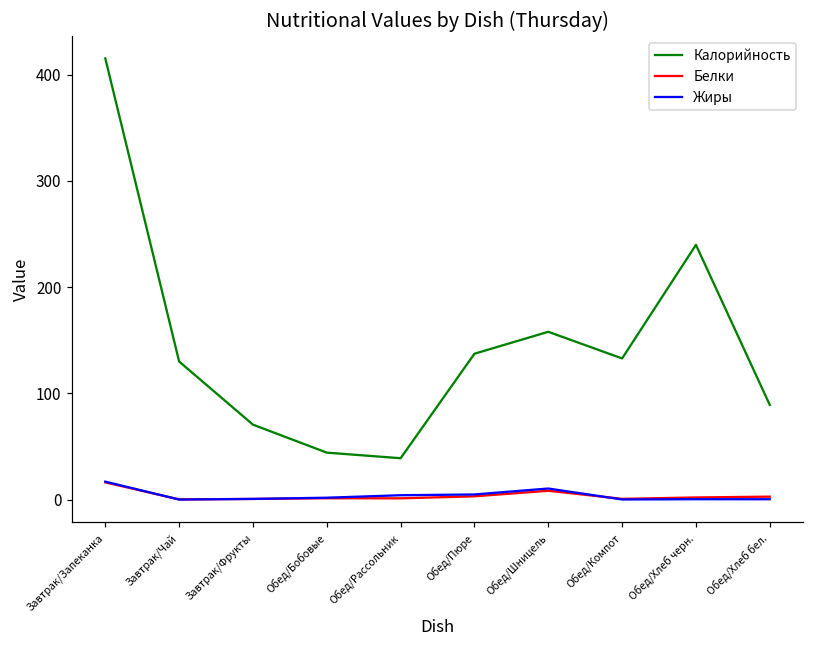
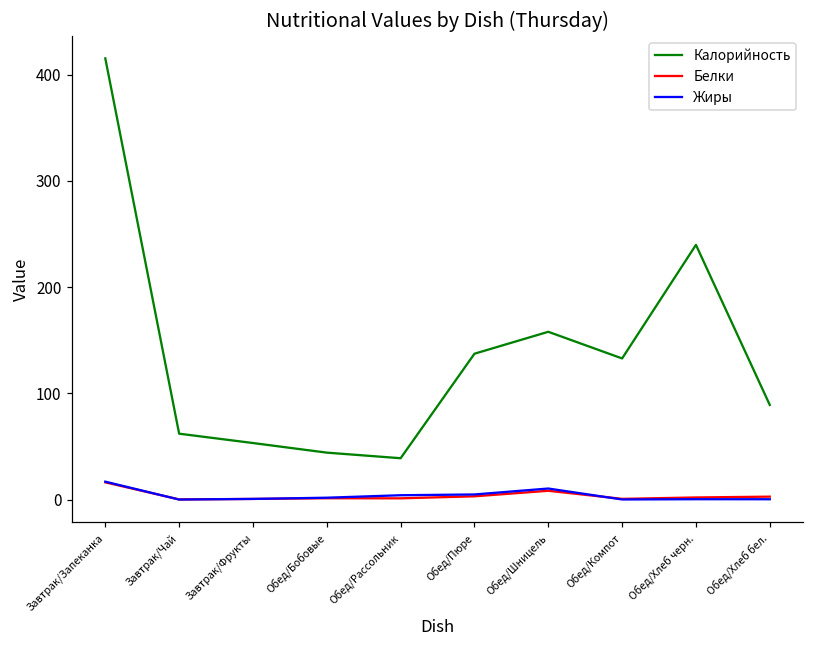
  {
    "Калорийность": {
      "Завтрак/Запеканка": 420,
-     "Завтрак/Чай": 130,
-     "Завтрак/Фрукты": 70,
+     "Завтрак/Чай": 60,
+     "Завтрак/Фрукты": 50,
      "Обед/Бобовые": 40,
      "Обед/Рассольник": 40,
      "Обед/Пюре": 140,
      "Обед/Шницель": 160,
      "Обед/Компот": 130,
      "Обед/Хлеб черн.": 240,
      "Обед/Хлеб бел.": 90
    },
    "Белки": {
      "Обед/Рассольник": 0
    },
    "Жиры": {
      "Обед/Рассольник": 0
    }
  }
